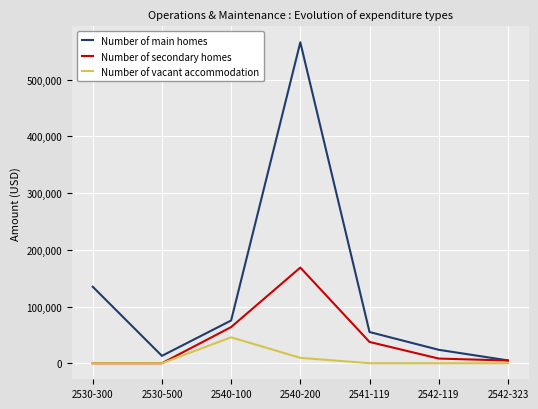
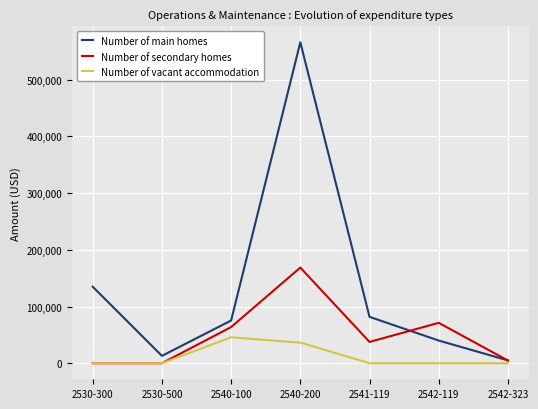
  {
    "Number of main homes": {
      "2530-300": "130,000",
      "2530-500": "10,000",
      "2540-100": "80,000",
      "2540-200": "570,000",
-     "2541-119": "60,000",
-     "2542-119": "20,000"
+     "2541-119": "80,000",
+     "2542-119": "40,000"
    },
    "Number of secondary homes": {
      "2540-100": "60,000",
      "2540-200": "170,000",
      "2541-119": "40,000",
-     "2542-119": "10,000"
+     "2542-119": "70,000"
    },
    "Number of vacant accommodation": {
      "2540-100": "50,000",
-     "2540-200": "10,000",
+     "2540-200": "40,000",
      "2541-119": "0",
      "2542-119": "0",
      "2542-323": "0"
    }
  }
